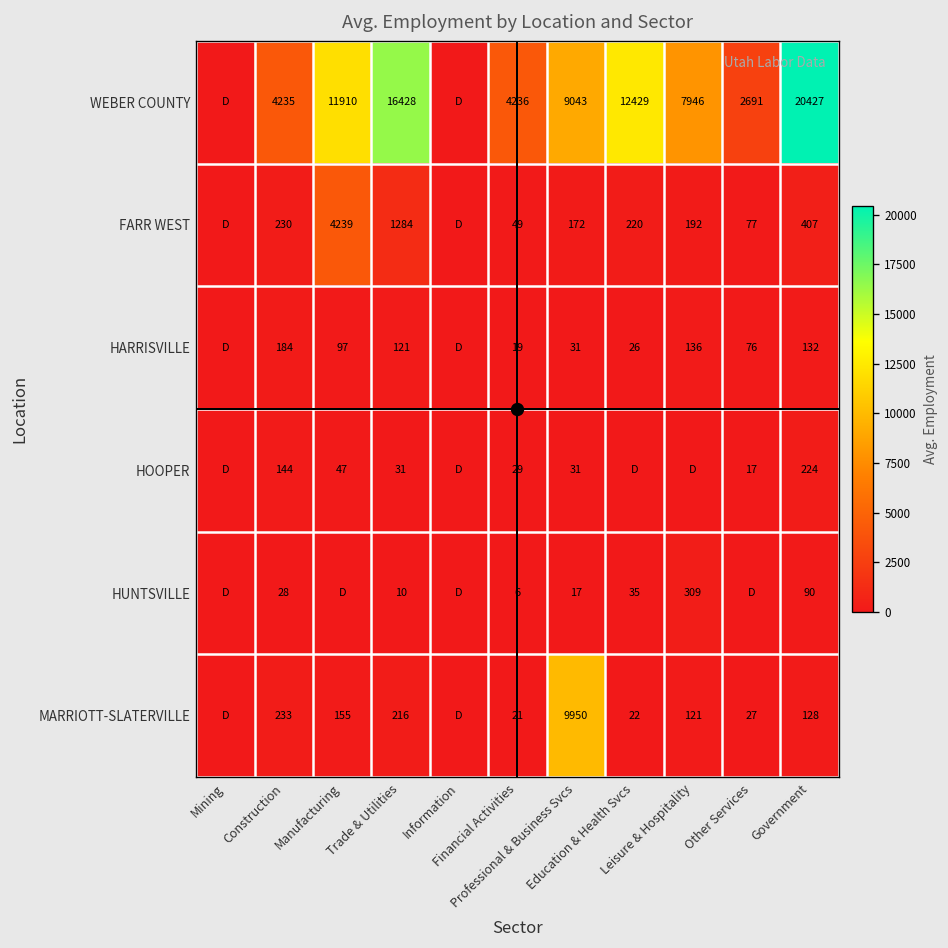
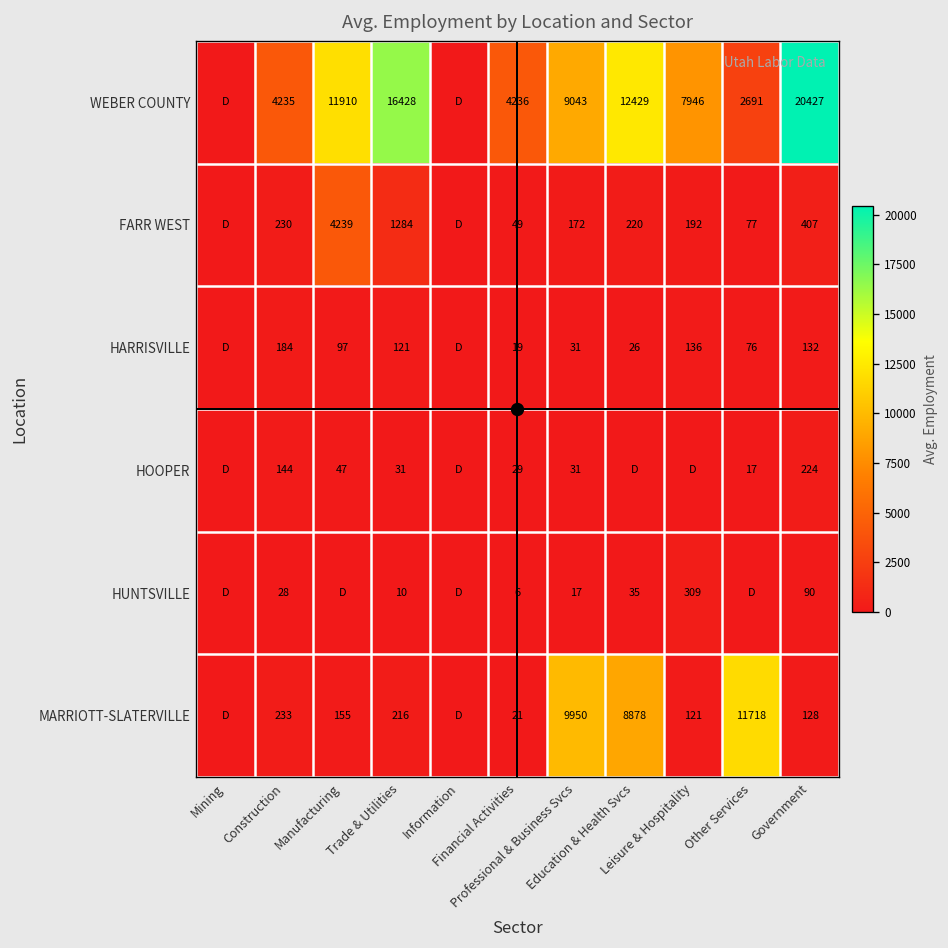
  {
    "WEBER COUNTY": {
      "Construction": 4235,
      "Manufacturing": 11910,
      "Trade & Utilities": 16428,
      "Financial Activities": 4236,
      "Professional & Business Svcs": 9043,
      "Education & Health Svcs": 12429,
      "Leisure & Hospitality": 7946,
      "Government": 20427
    },
    "FARR WEST": {
      "Construction": 230,
      "Manufacturing": 4239,
      "Trade & Utilities": 1284,
      "Financial Activities": 49,
      "Professional & Business Svcs": 172,
      "Education & Health Svcs": 220,
      "Leisure & Hospitality": 192,
      "Other Services": 77,
      "Government": 407
    },
    "HARRISVILLE": {
      "Construction": 184,
      "Manufacturing": 97,
      "Trade & Utilities": 121,
      "Financial Activities": 19,
      "Professional & Business Svcs": 31,
      "Education & Health Svcs": 26,
      "Leisure & Hospitality": 136,
      "Other Services": 76,
      "Government": 132
    },
    "HOOPER": {
      "Construction": 144,
      "Manufacturing": 47,
      "Trade & Utilities": 31,
      "Financial Activities": 29,
      "Professional & Business Svcs": 31,
      "Other Services": 17,
      "Government": 224
    },
    "HUNTSVILLE": {
      "Construction": 28,
      "Trade & Utilities": 10,
      "Financial Activities": 6,
      "Professional & Business Svcs": 17,
      "Education & Health Svcs": 35,
      "Leisure & Hospitality": 309,
      "Government": 90
    },
    "MARRIOTT-SLATERVILLE": {
      "Construction": 233,
      "Manufacturing": 155,
      "Trade & Utilities": 216,
      "Financial Activities": 21,
      "Professional & Business Svcs": 9950,
-     "Education & Health Svcs": 22,
+     "Education & Health Svcs": 8878,
      "Leisure & Hospitality": 121,
-     "Other Services": 27,
+     "Other Services": 11718,
      "Government": 128
    }
  }
